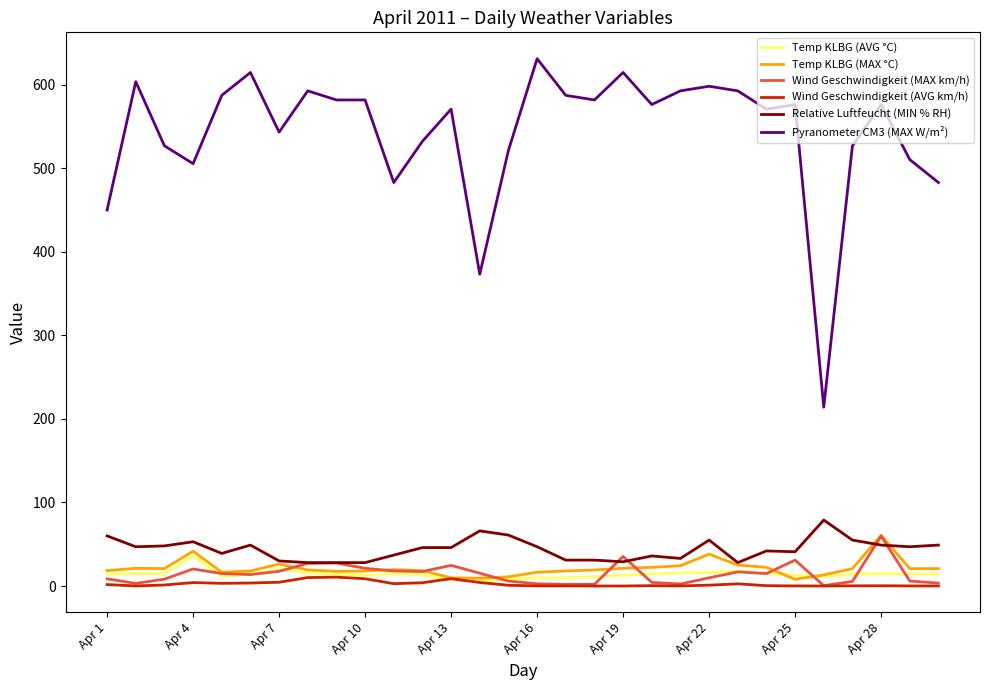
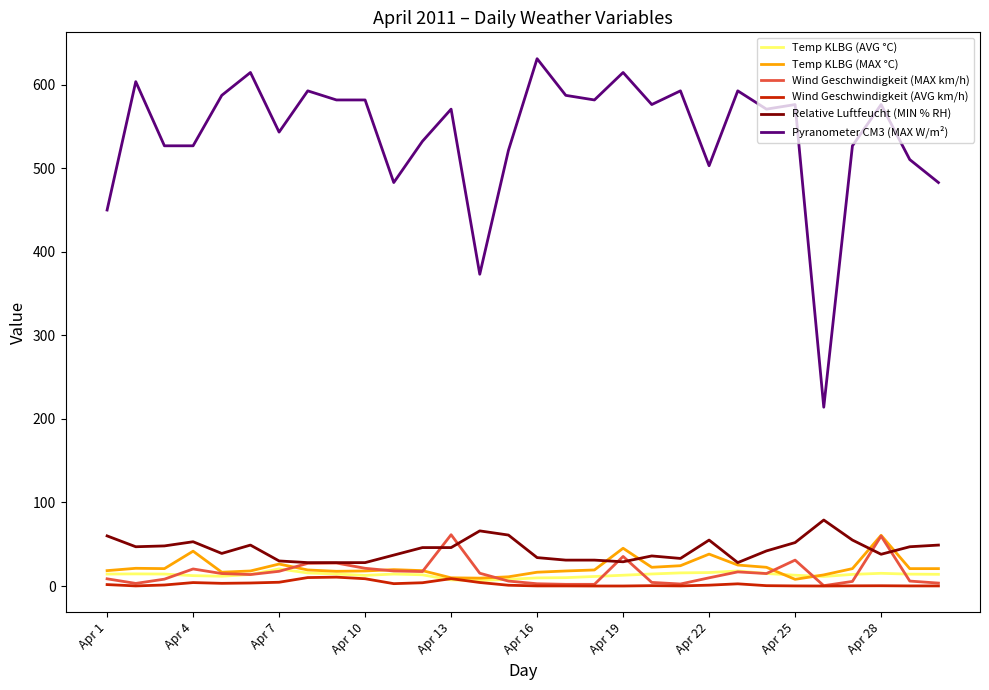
  {
    "Temp KLBG (AVG °C)": {
      "Apr 1": 10,
-     "Apr 4": 40,
+     "Apr 4": 10,
      "Apr 10": 10,
      "Apr 16": 10,
      "Apr 19": 10,
      "Apr 22": 20,
      "Apr 25": 10,
      "Apr 28": 20
    },
    "Temp KLBG (MAX °C)": {
      "Apr 1": 20,
      "Apr 4": 40,
      "Apr 7": 30,
      "Apr 10": 20,
      "Apr 16": 20,
-     "Apr 19": 20,
+     "Apr 19": 50,
      "Apr 22": 40,
      "Apr 25": 10
    },
    "Wind Geschwindigkeit (MAX km/h)": {
      "Apr 1": 10,
      "Apr 4": 20,
      "Apr 10": 20,
-     "Apr 13": 20,
+     "Apr 13": 60,
      "Apr 19": 40,
      "Apr 22": 10,
      "Apr 25": 30
    },
    "Wind Geschwindigkeit (AVG km/h)": {
      "Apr 1": 0,
      "Apr 4": 0,
      "Apr 7": 0,
      "Apr 10": 10,
      "Apr 19": 0,
      "Apr 22": 0,
      "Apr 25": 0,
      "Apr 28": 0
    },
    "Relative Luftfeucht (MIN % RH)": {
      "Apr 1": 60,
      "Apr 4": 50,
      "Apr 7": 30,
      "Apr 10": 30,
      "Apr 13": 50,
-     "Apr 16": 50,
+     "Apr 16": 30,
      "Apr 19": 30,
      "Apr 22": 60,
-     "Apr 25": 40,
-     "Apr 28": 50
+     "Apr 25": 50,
+     "Apr 28": 40
    },
    "Pyranometer CM3 (MAX W/m²)": {
      "Apr 1": 450,
-     "Apr 4": 510,
+     "Apr 4": 530,
      "Apr 7": 540,
      "Apr 10": 580,
      "Apr 13": 570,
      "Apr 16": 630,
      "Apr 19": 610,
-     "Apr 22": 600
+     "Apr 22": 500
    }
  }
